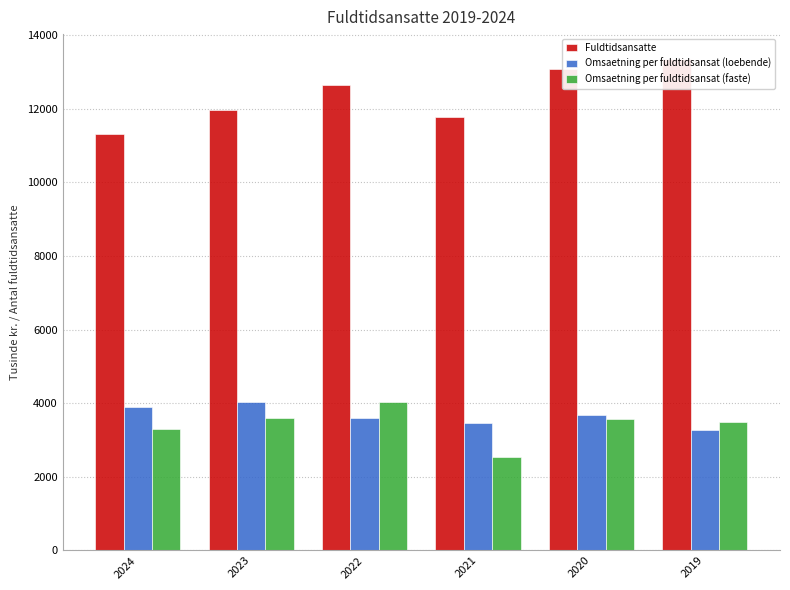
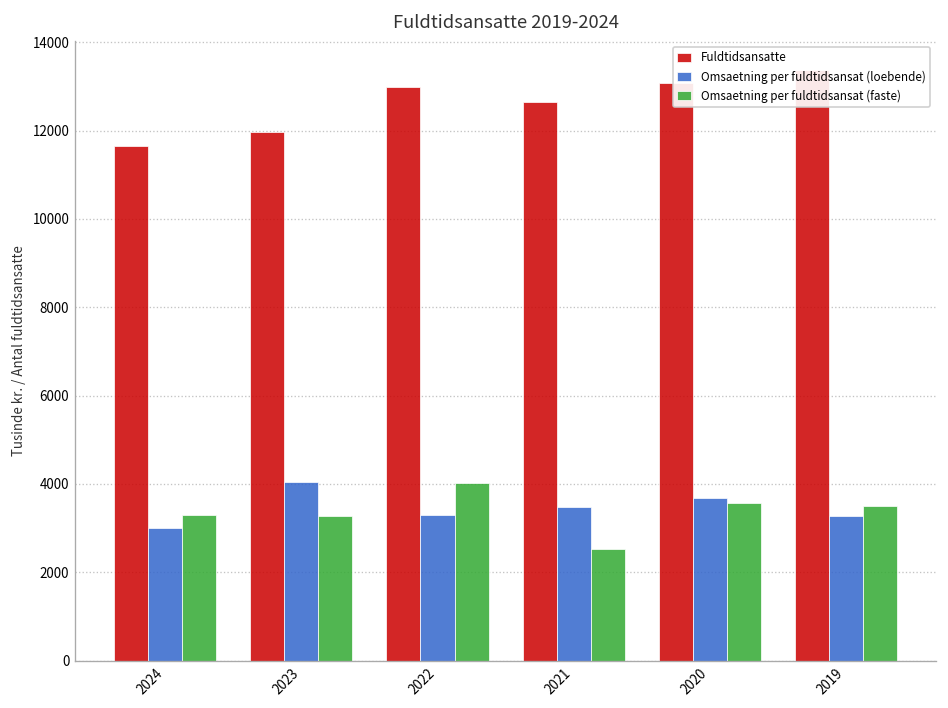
  {
    "Fuldtidsansatte": {
-     "2024": 11300,
+     "2024": 11700,
      "2023": 12000,
-     "2022": 12600,
-     "2021": 11800
+     "2022": 13000,
+     "2021": 12600
    },
    "Omsaetning per fuldtidsansat (loebende)": {
-     "2024": 3900,
+     "2024": 3000,
      "2023": 4000,
-     "2022": 3600,
+     "2022": 3300,
      "2021": 3500,
      "2020": 3700,
      "2019": 3300
    },
    "Omsaetning per fuldtidsansat (faste)": {
      "2024": 3300,
-     "2023": 3600,
+     "2023": 3300,
      "2022": 4000,
      "2021": 2500,
      "2020": 3600,
      "2019": 3500
    }
  }
